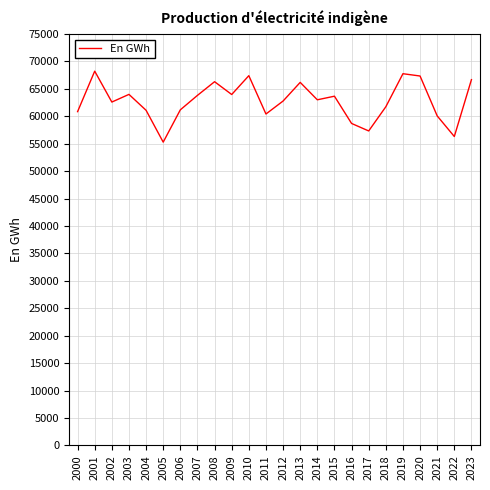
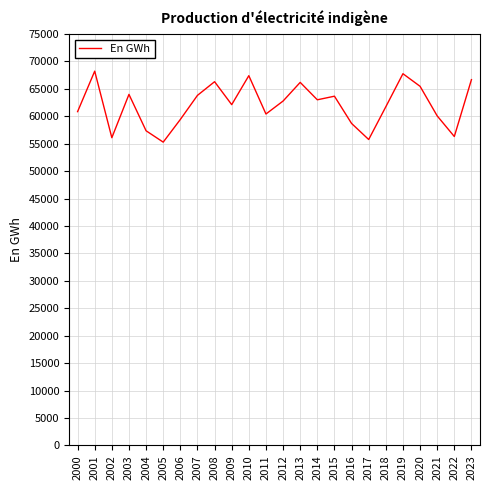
  {
    "2000": 61000,
    "2001": 68000,
-   "2002": 63000,
+   "2002": 56000,
    "2003": 64000,
-   "2004": 61000,
+   "2004": 57000,
    "2005": 55000,
-   "2006": 61000,
+   "2006": 59000,
    "2007": 64000,
    "2008": 66000,
-   "2009": 64000,
+   "2009": 62000,
    "2010": 67000,
    "2011": 60000,
    "2012": 63000,
    "2013": 66000,
    "2014": 63000,
    "2015": 64000,
    "2016": 59000,
-   "2017": 57000,
+   "2017": 56000,
    "2018": 62000,
    "2019": 68000,
-   "2020": 67000,
+   "2020": 65000,
    "2021": 60000,
    "2022": 56000,
    "2023": 67000
  }
